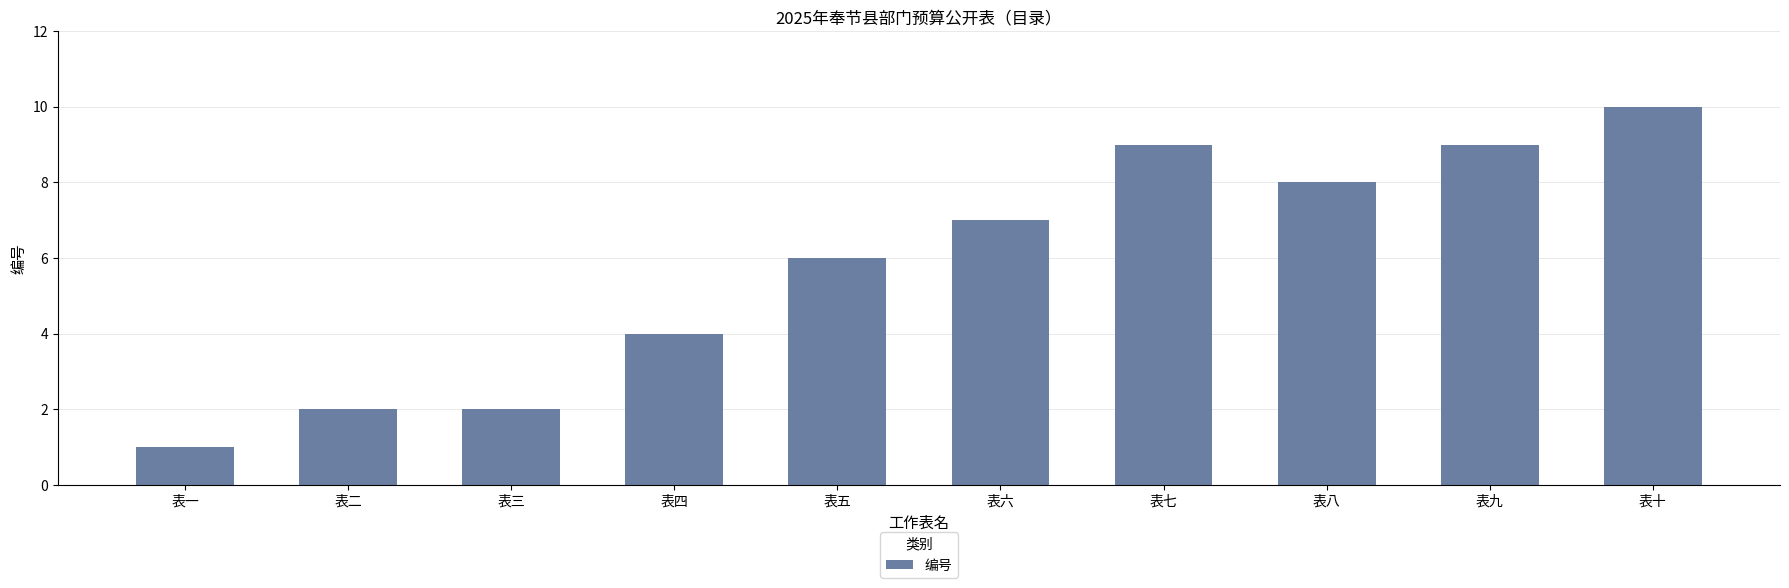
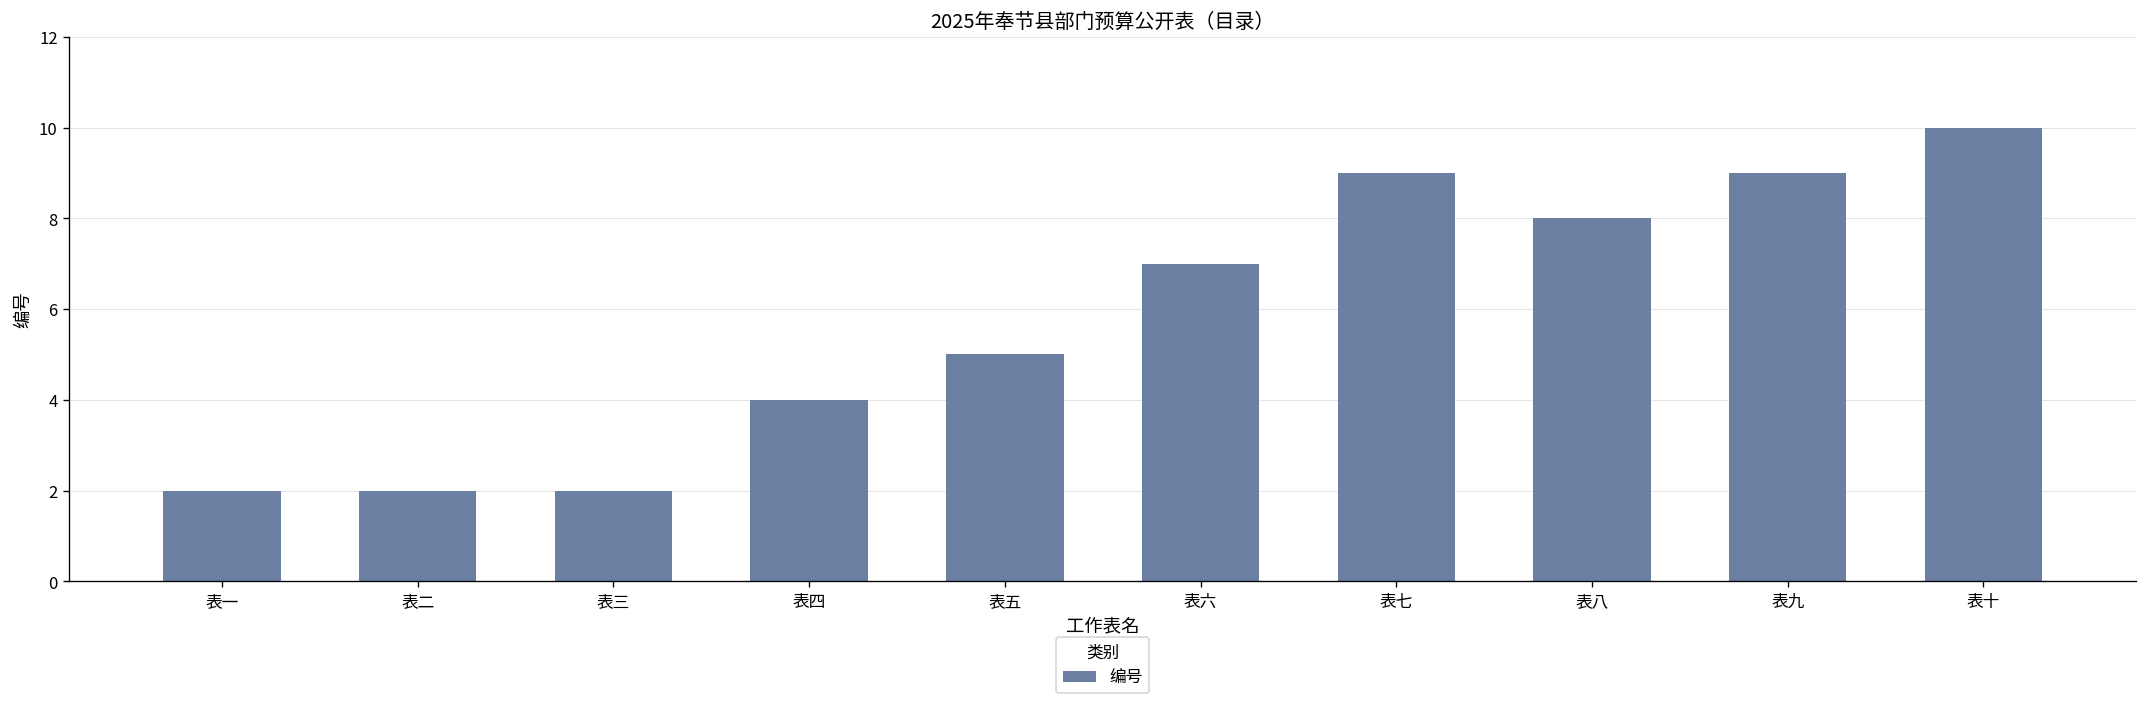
  {
-   "表一": 1,
+   "表一": 2,
    "表二": 2,
    "表三": 2,
    "表四": 4,
-   "表五": 6,
+   "表五": 5,
    "表六": 7,
    "表七": 9,
    "表八": 8,
    "表九": 9,
    "表十": 10
  }
